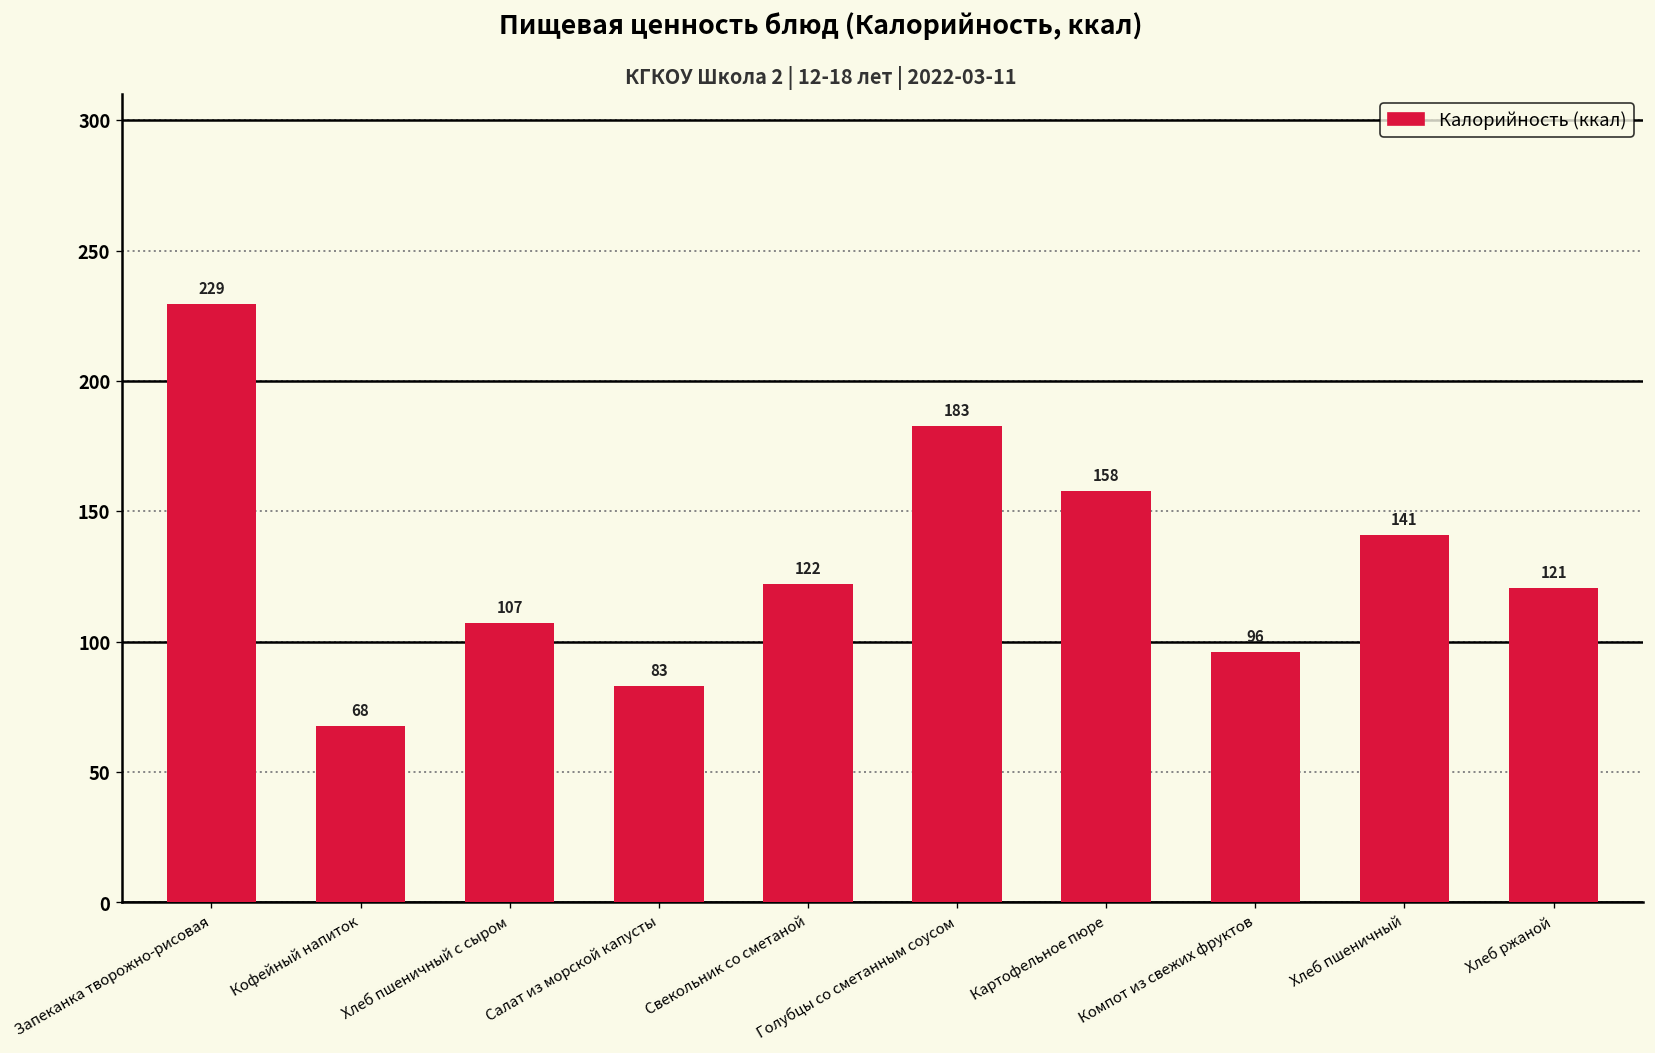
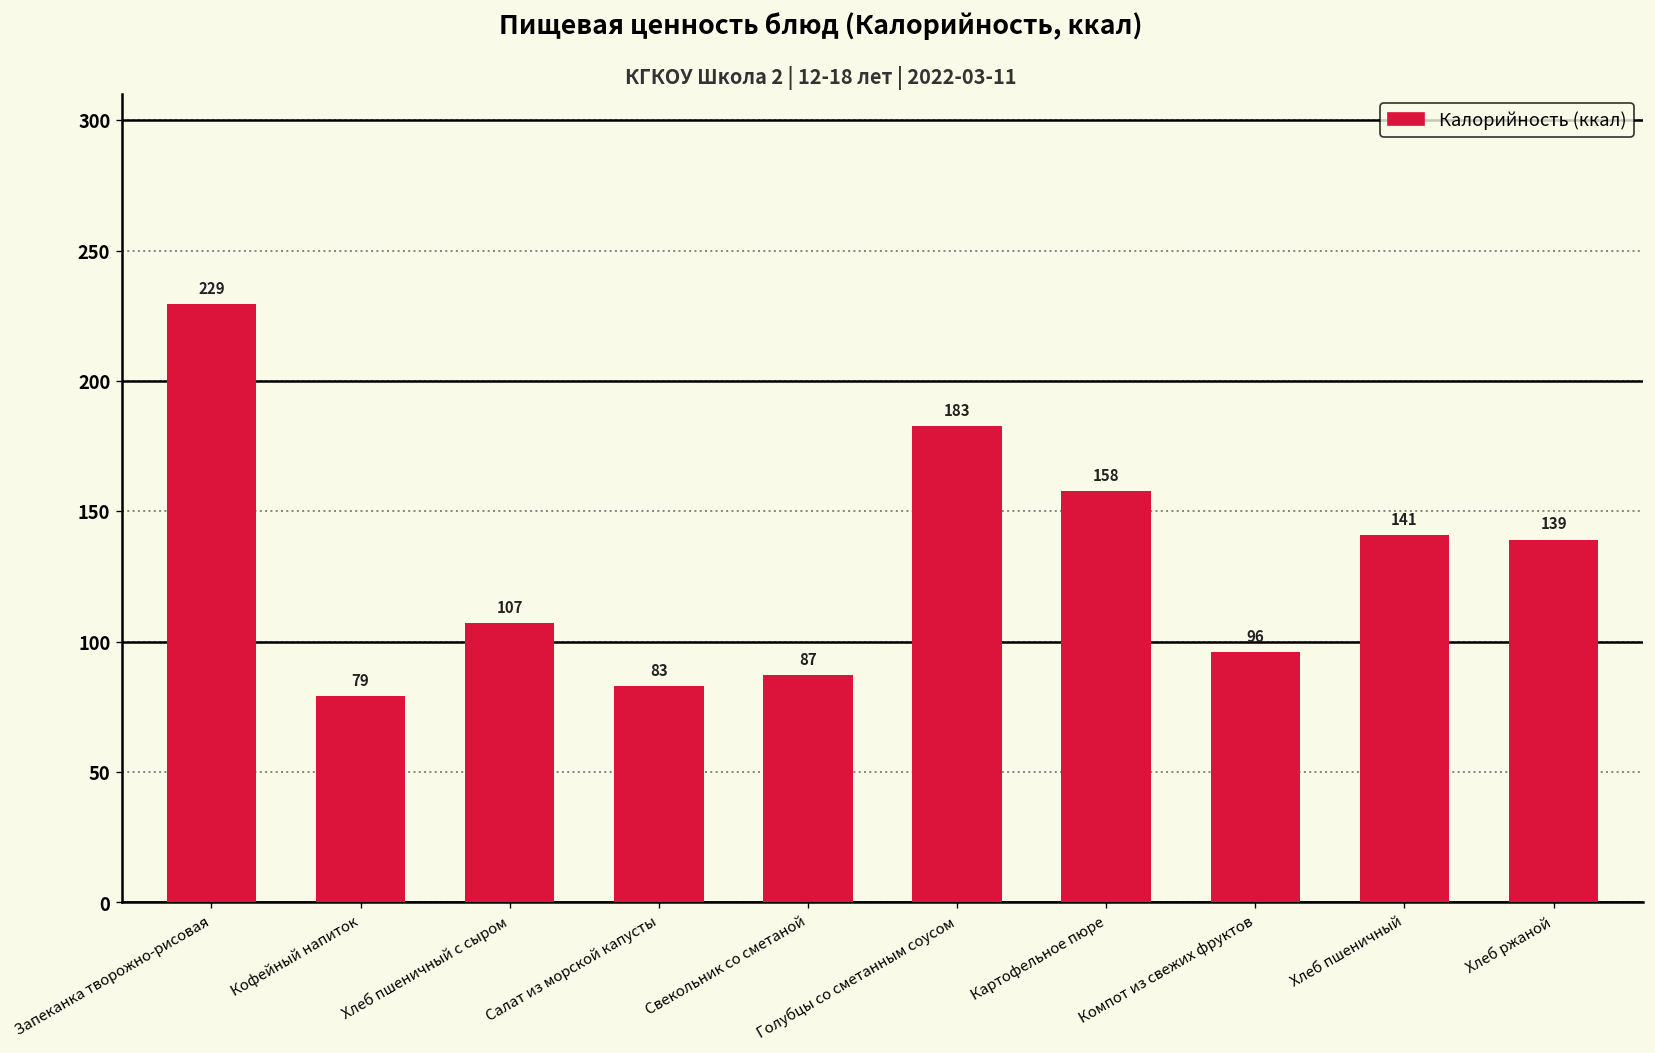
  {
    "Запеканка творожно-рисовая": 229,
-   "Кофейный напиток": 68,
+   "Кофейный напиток": 79,
    "Хлеб пшеничный с сыром": 107,
    "Салат из морской капусты": 83,
-   "Свекольник со сметаной": 122,
+   "Свекольник со сметаной": 87,
    "Голубцы со сметанным соусом": 183,
    "Картофельное пюре": 158,
    "Компот из свежих фруктов": 96,
    "Хлеб пшеничный": 141,
-   "Хлеб ржаной": 121
+   "Хлеб ржаной": 139
  }
